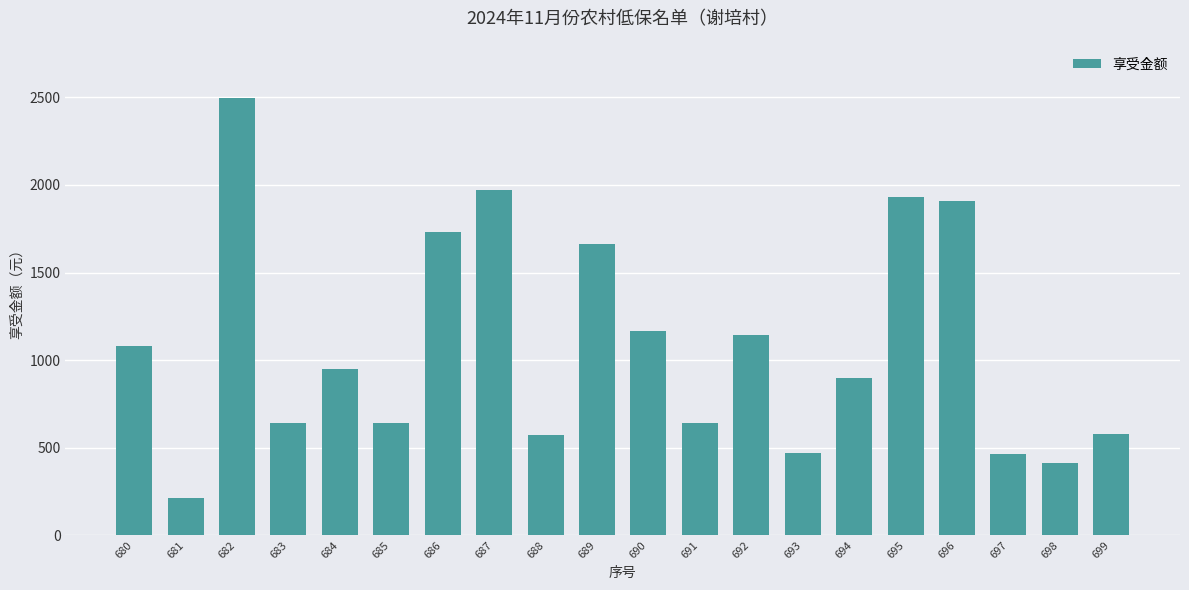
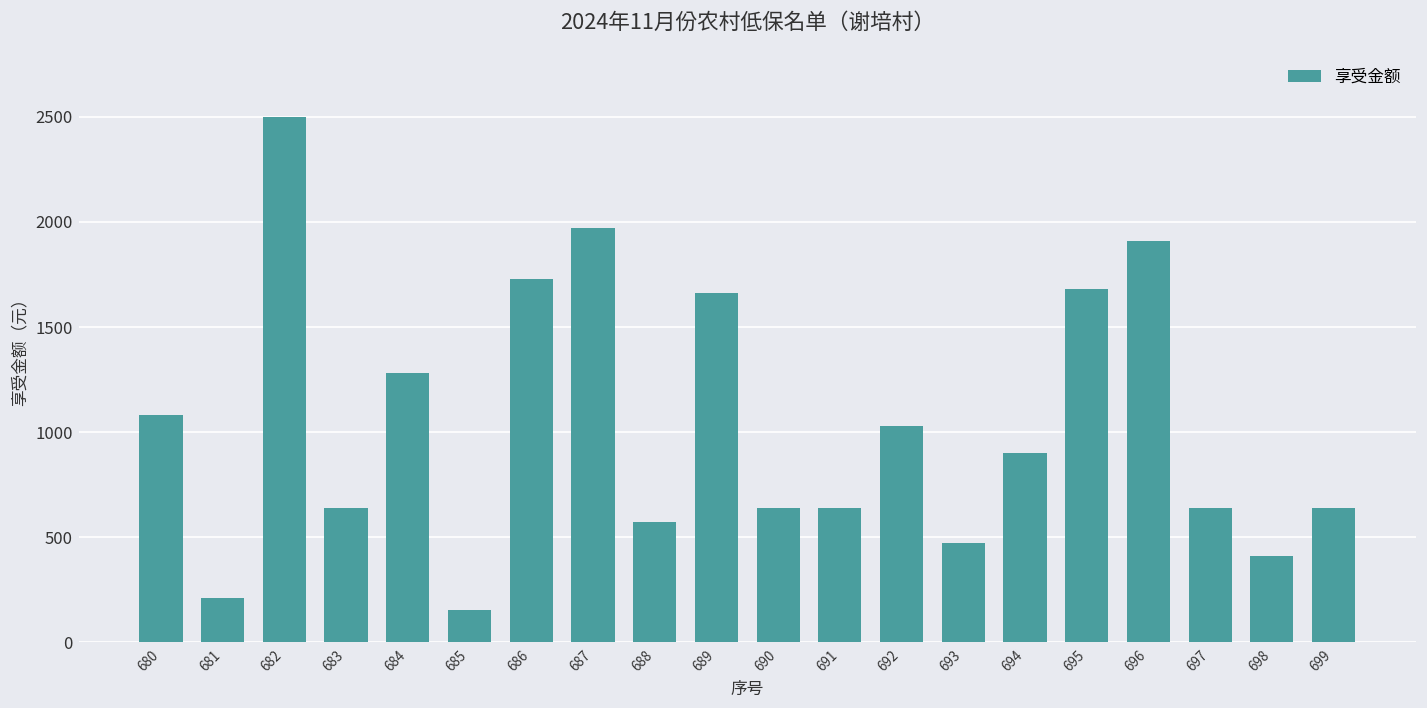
  {
    "680": 1080,
    "681": 210,
    "682": 2500,
    "683": 640,
-   "684": 950,
-   "685": 640,
+   "684": 1280,
+   "685": 160,
    "686": 1730,
    "687": 1970,
    "688": 570,
    "689": 1660,
-   "690": 1160,
+   "690": 640,
    "691": 640,
-   "692": 1140,
+   "692": 1030,
    "693": 470,
    "694": 900,
-   "695": 1930,
+   "695": 1680,
    "696": 1910,
-   "697": 460,
+   "697": 640,
    "698": 410,
-   "699": 580
+   "699": 640
  }
